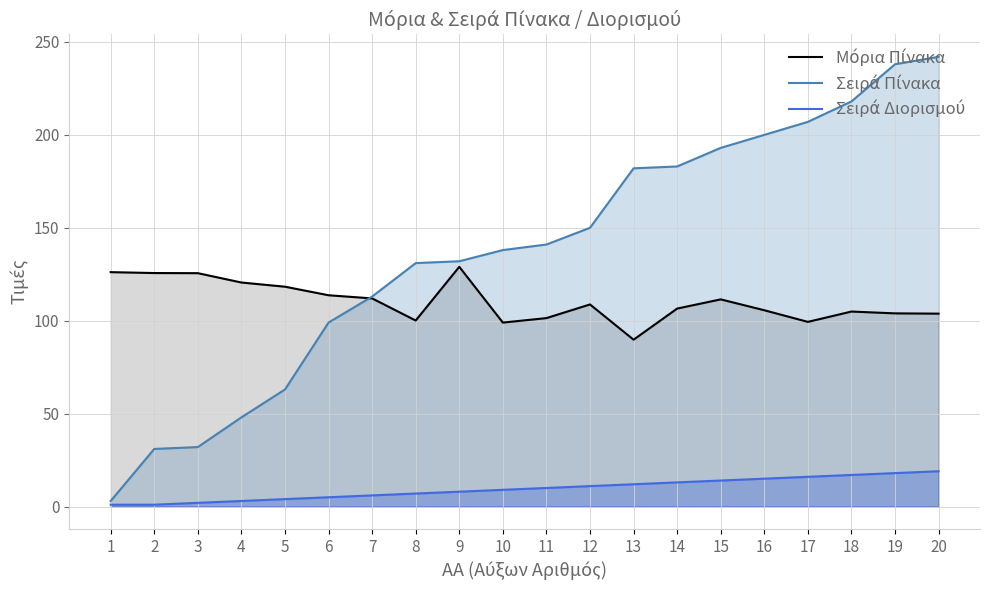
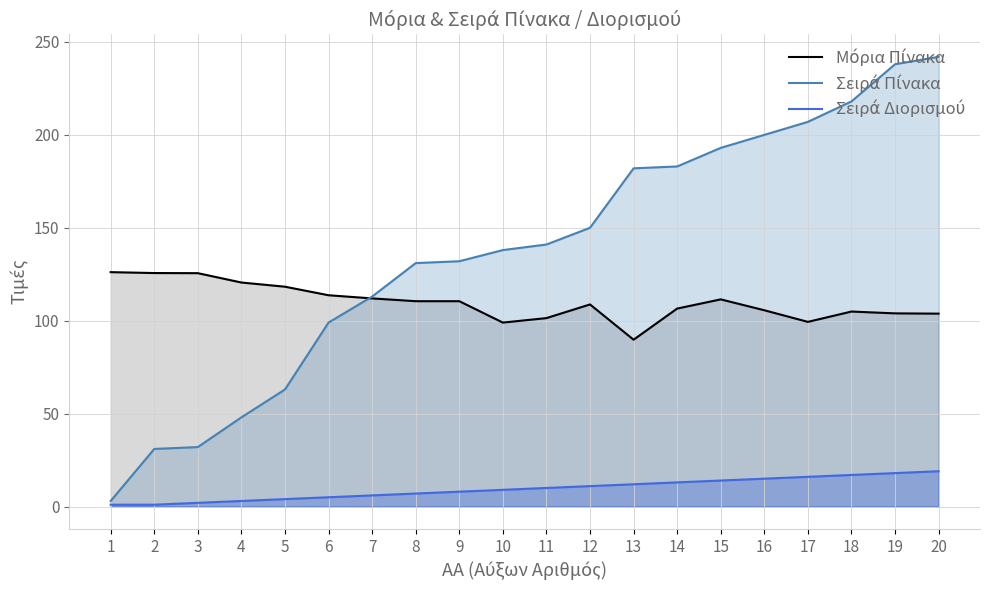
  {
    "Μόρια Πίνακα": {
      "1": 126,
      "2": 126,
      "3": 126,
      "4": 121,
      "5": 118,
      "6": 114,
-     "8": 100,
-     "9": 129,
+     "8": 111,
+     "9": 111,
      "10": 99,
      "11": 101,
      "12": 109,
      "13": 90,
      "14": 107,
      "15": 111,
      "16": 106,
      "17": 99,
      "18": 105,
      "19": 104,
      "20": 104
    }
  }
